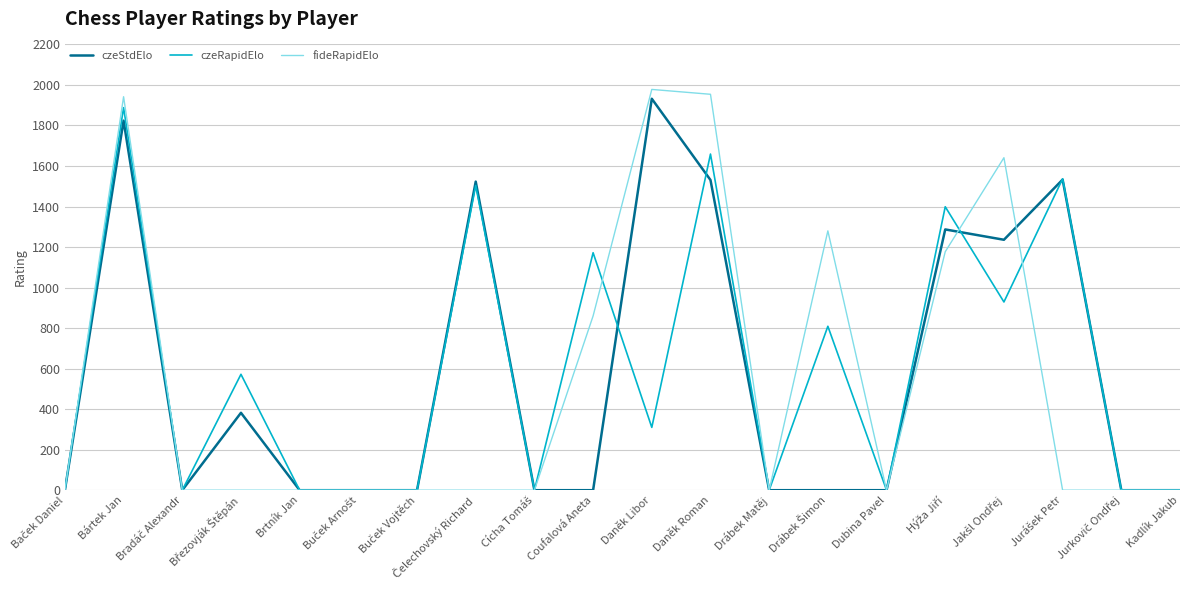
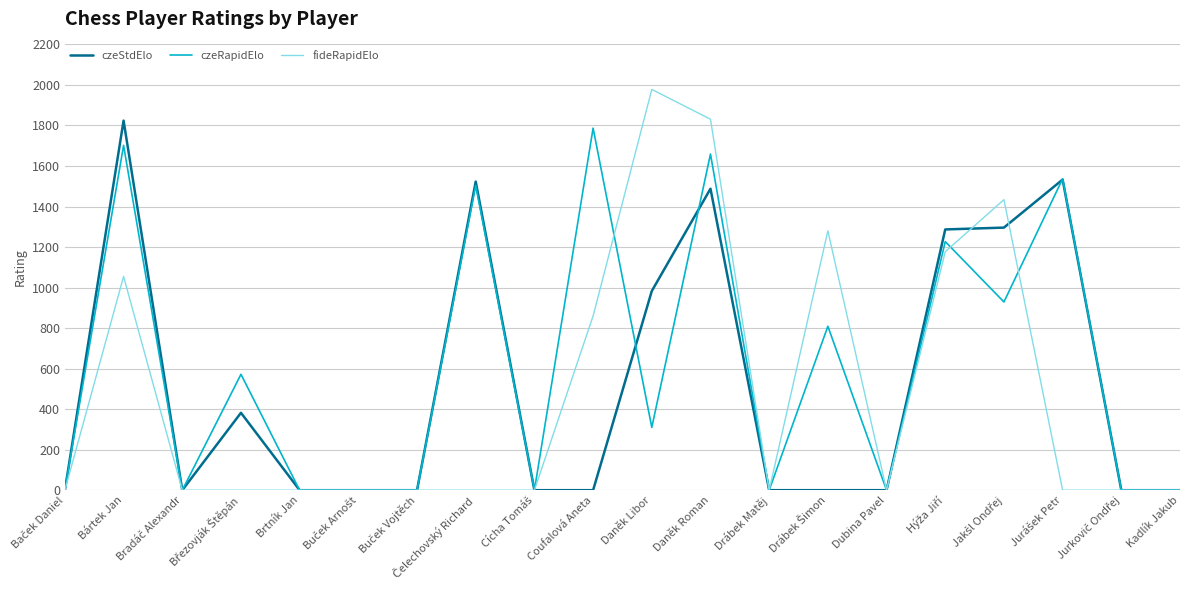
  {
    "czeStdElo": {
      "Bártek Jan": 1820,
      "Březovják Štěpán": 380,
      "Čelechovský Richard": 1520,
      "Coufalová Aneta": 0,
-     "Daněk Libor": 1930,
-     "Daněk Roman": 1530,
+     "Daněk Libor": 980,
+     "Daněk Roman": 1490,
      "Drábek Šimon": 0,
      "Hýža Jiří": 1290,
-     "Jakšl Ondřej": 1240
+     "Jakšl Ondřej": 1300
    },
    "czeRapidElo": {
-     "Bártek Jan": 1890,
+     "Bártek Jan": 1700,
      "Březovják Štěpán": 570,
      "Čelechovský Richard": 1500,
-     "Coufalová Aneta": 1170,
+     "Coufalová Aneta": 1790,
      "Daněk Libor": 310,
      "Daněk Roman": 1660,
      "Drábek Šimon": 810,
-     "Hýža Jiří": 1400,
+     "Hýža Jiří": 1230,
      "Jakšl Ondřej": 930
    },
    "fideRapidElo": {
-     "Bártek Jan": 1940,
+     "Bártek Jan": 1060,
      "Březovják Štěpán": 0,
      "Čelechovský Richard": 0,
      "Coufalová Aneta": 860,
      "Daněk Libor": 1980,
-     "Daněk Roman": 1950,
+     "Daněk Roman": 1830,
      "Drábek Šimon": 1280,
      "Hýža Jiří": 1180,
-     "Jakšl Ondřej": 1640,
+     "Jakšl Ondřej": 1430,
      "Jurášek Petr": 0
    }
  }
